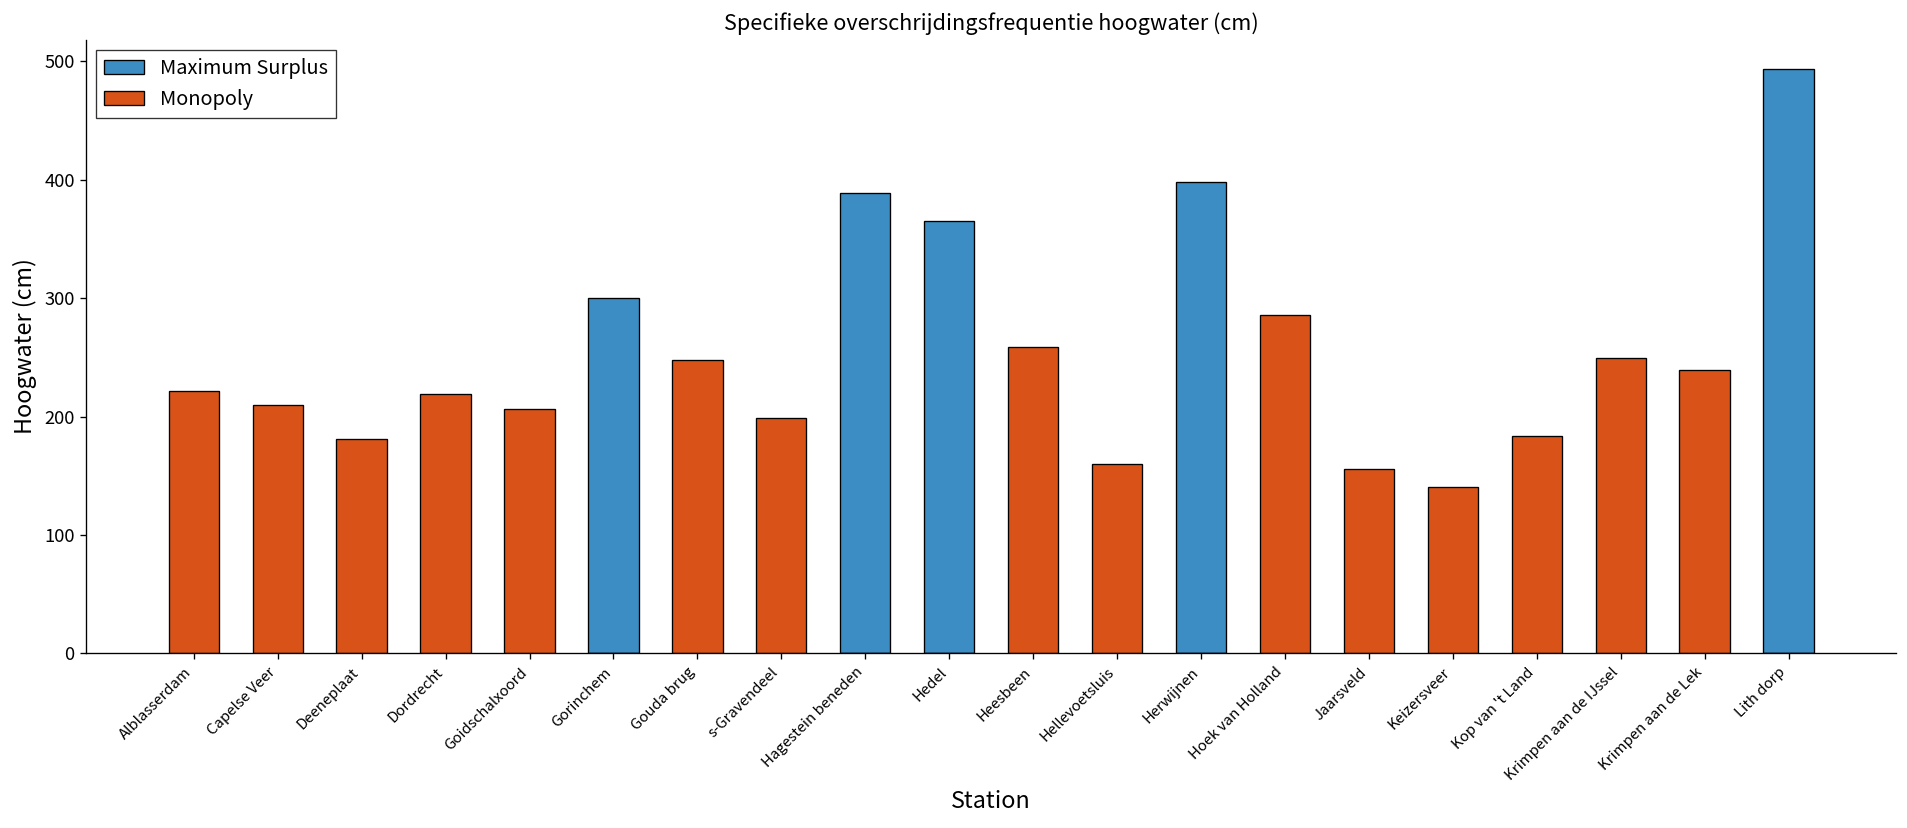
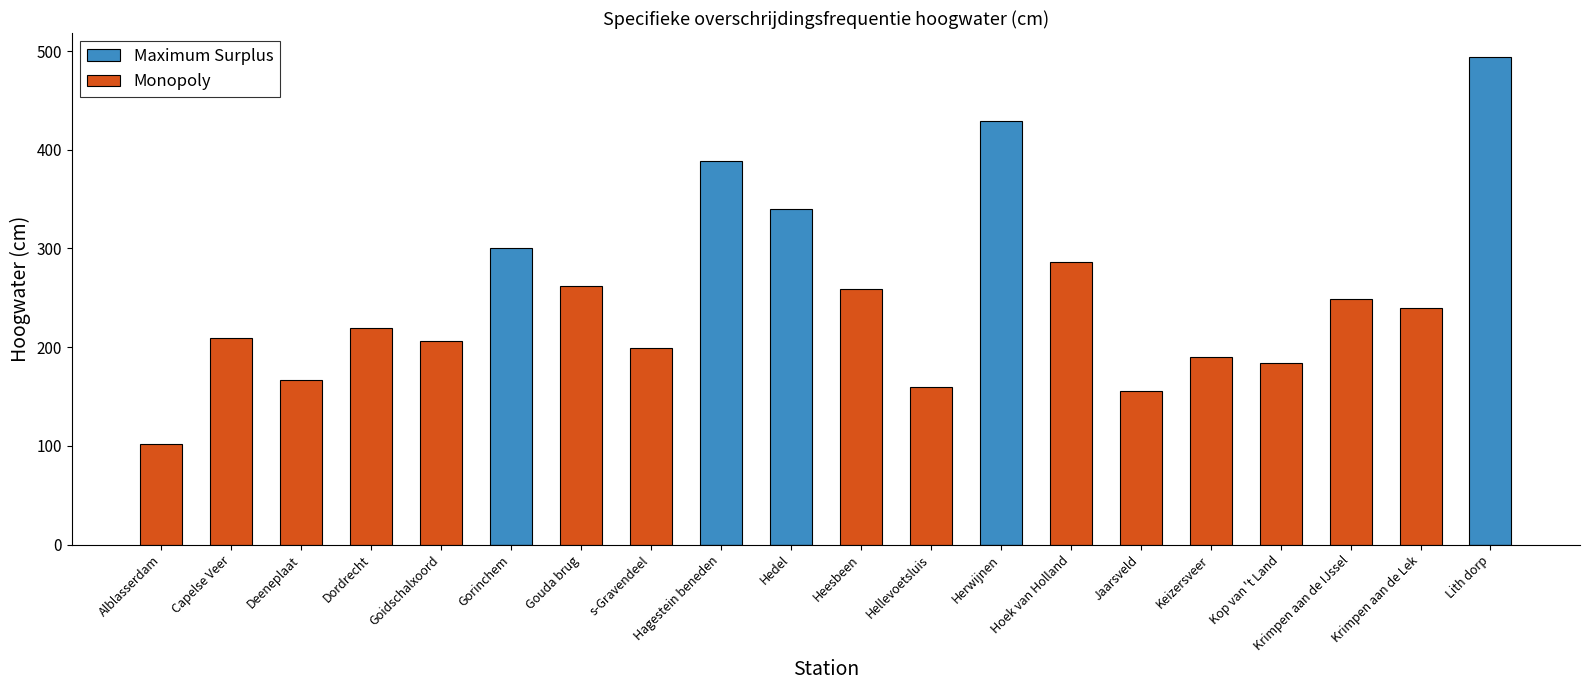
  {
    "Maximum Surplus": {
      "Alblasserdam": 0,
      "Capelse Veer": 0,
      "Deeneplaat": 0,
      "Dordrecht": 0,
      "Goidschalxoord": 0,
      "Gorinchem": 300,
      "Gouda brug": 0,
      "s-Gravendeel": 0,
      "Hagestein beneden": 390,
-     "Hedel": 370,
+     "Hedel": 340,
      "Heesbeen": 0,
      "Hellevoetsluis": 0,
-     "Herwijnen": 400,
+     "Herwijnen": 430,
      "Hoek van Holland": 0,
      "Jaarsveld": 0,
      "Keizersveer": 0,
      "Kop van 't Land": 0,
      "Krimpen aan de IJssel": 0,
      "Krimpen aan de Lek": 0,
      "Lith dorp": 490
    },
    "Monopoly": {
-     "Alblasserdam": 220,
+     "Alblasserdam": 100,
      "Capelse Veer": 210,
-     "Deeneplaat": 180,
+     "Deeneplaat": 170,
      "Dordrecht": 220,
      "Goidschalxoord": 210,
      "Gorinchem": 0,
-     "Gouda brug": 250,
+     "Gouda brug": 260,
      "s-Gravendeel": 200,
      "Hagestein beneden": 0,
      "Hedel": 0,
      "Heesbeen": 260,
      "Hellevoetsluis": 160,
      "Herwijnen": 0,
      "Hoek van Holland": 290,
      "Jaarsveld": 160,
-     "Keizersveer": 140,
+     "Keizersveer": 190,
      "Kop van 't Land": 180,
      "Krimpen aan de IJssel": 250,
      "Krimpen aan de Lek": 240,
      "Lith dorp": 0
    }
  }
